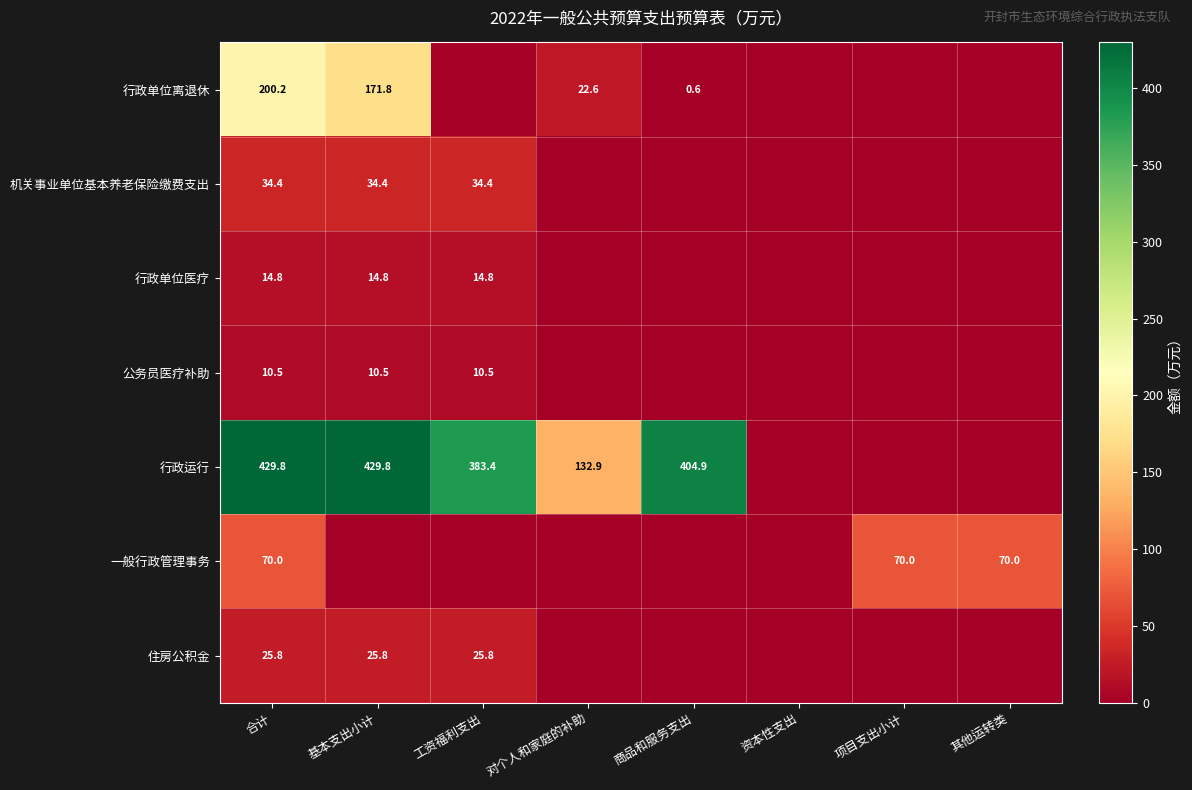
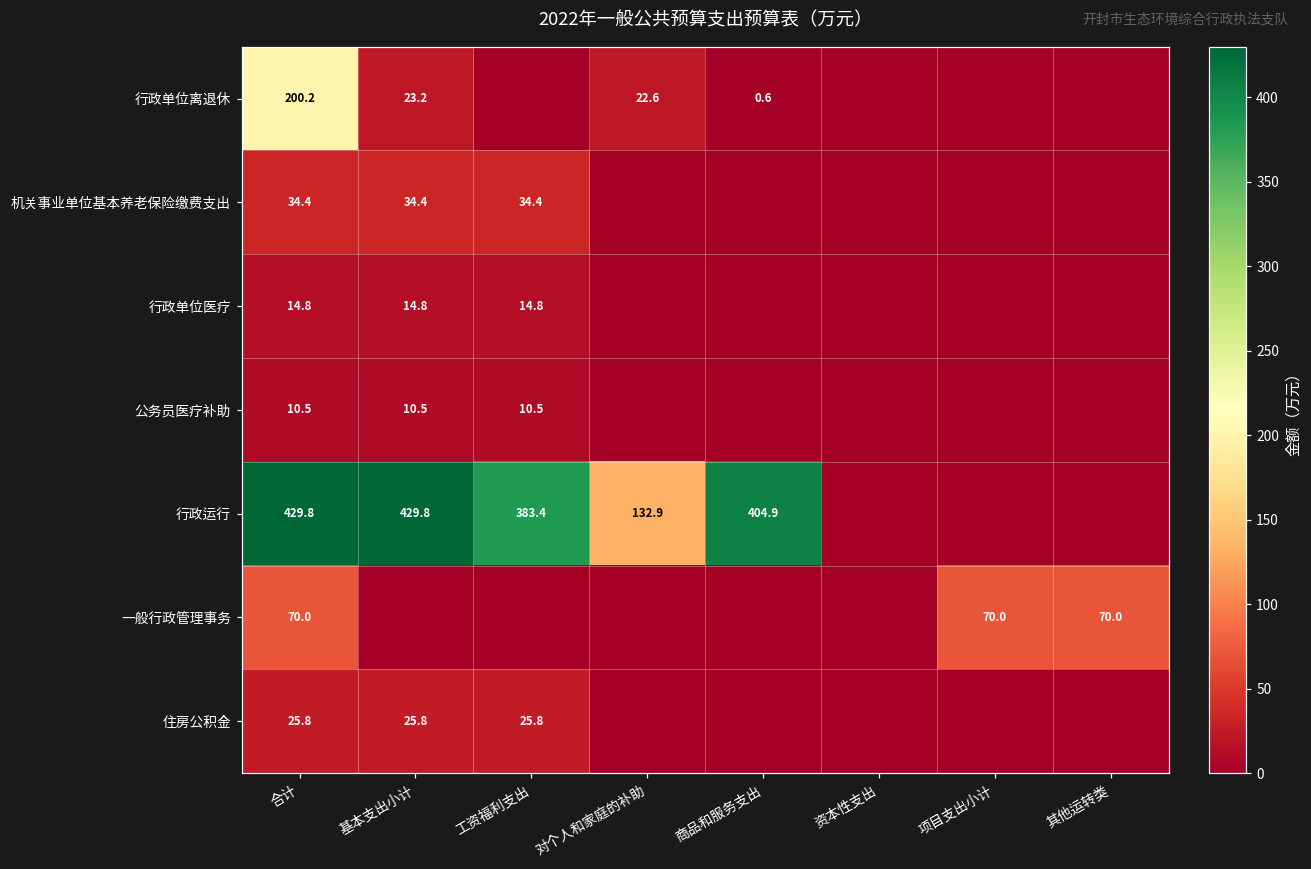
  {
    "行政单位离退休": {
      "合计": 200.2,
-     "基本支出小计": 171.8,
+     "基本支出小计": 23.2,
      "对个人和家庭的补助": 22.6,
      "商品和服务支出": 0.6
    },
    "机关事业单位基本养老保险缴费支出": {
      "合计": 34.4,
      "基本支出小计": 34.4,
      "工资福利支出": 34.4
    },
    "行政单位医疗": {
      "合计": 14.8,
      "基本支出小计": 14.8,
      "工资福利支出": 14.8
    },
    "公务员医疗补助": {
      "合计": 10.5,
      "基本支出小计": 10.5,
      "工资福利支出": 10.5
    },
    "行政运行": {
      "合计": 429.8,
      "基本支出小计": 429.8,
      "工资福利支出": 383.4,
      "对个人和家庭的补助": 132.9,
      "商品和服务支出": 404.9
    },
    "一般行政管理事务": {
      "合计": 70.0,
      "项目支出小计": 70.0,
      "其他运转类": 70.0
    },
    "住房公积金": {
      "合计": 25.8,
      "基本支出小计": 25.8,
      "工资福利支出": 25.8
    }
  }
